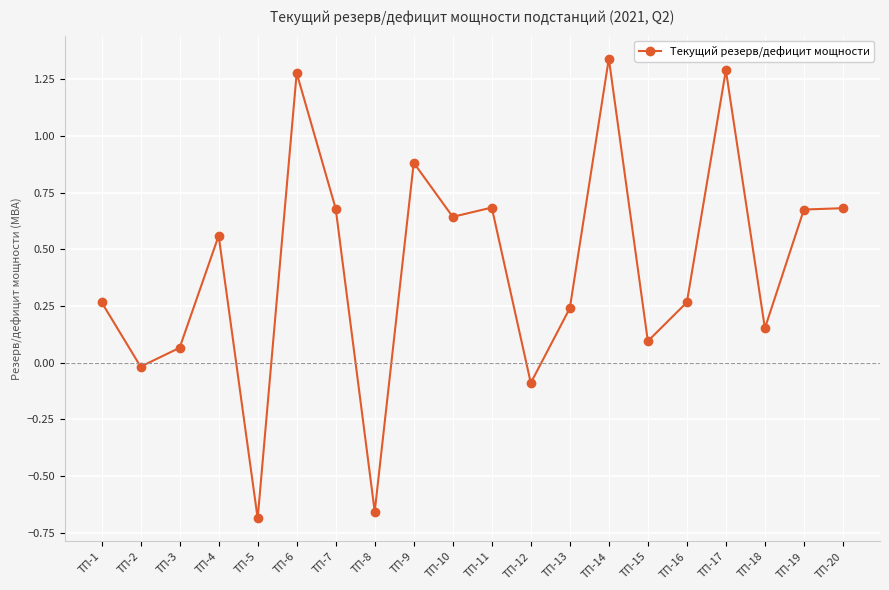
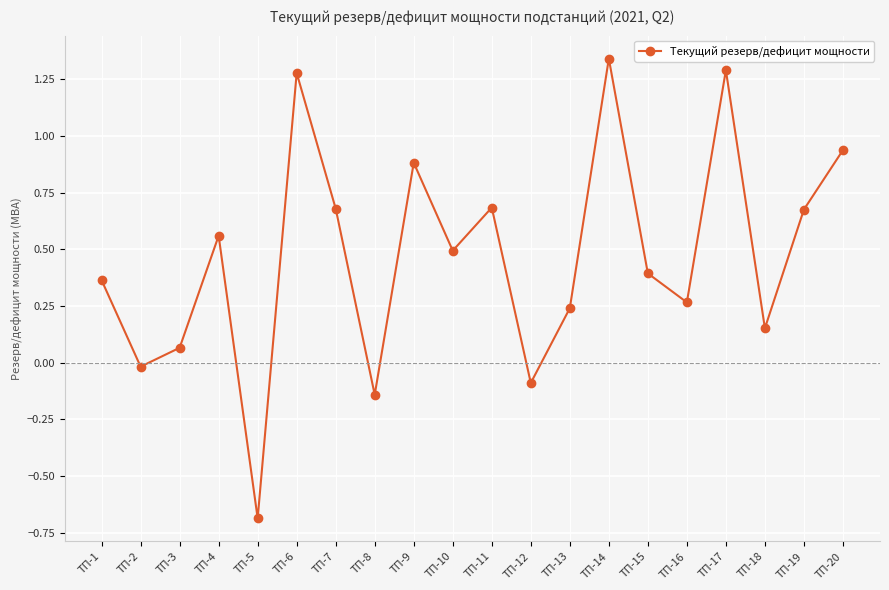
  {
-   "ТП-1": 0.27,
+   "ТП-1": 0.36,
    "ТП-2": -0.02,
    "ТП-3": 0.07,
    "ТП-4": 0.56,
    "ТП-5": -0.69,
    "ТП-6": 1.28,
    "ТП-7": 0.68,
-   "ТП-8": -0.66,
+   "ТП-8": -0.14,
    "ТП-9": 0.88,
-   "ТП-10": 0.64,
+   "ТП-10": 0.49,
    "ТП-11": 0.68,
    "ТП-12": -0.09,
    "ТП-13": 0.24,
    "ТП-14": 1.34,
-   "ТП-15": 0.10,
+   "ТП-15": 0.39,
    "ТП-16": 0.27,
    "ТП-17": 1.29,
    "ТП-18": 0.15,
    "ТП-19": 0.68,
-   "ТП-20": 0.68
+   "ТП-20": 0.94
  }
